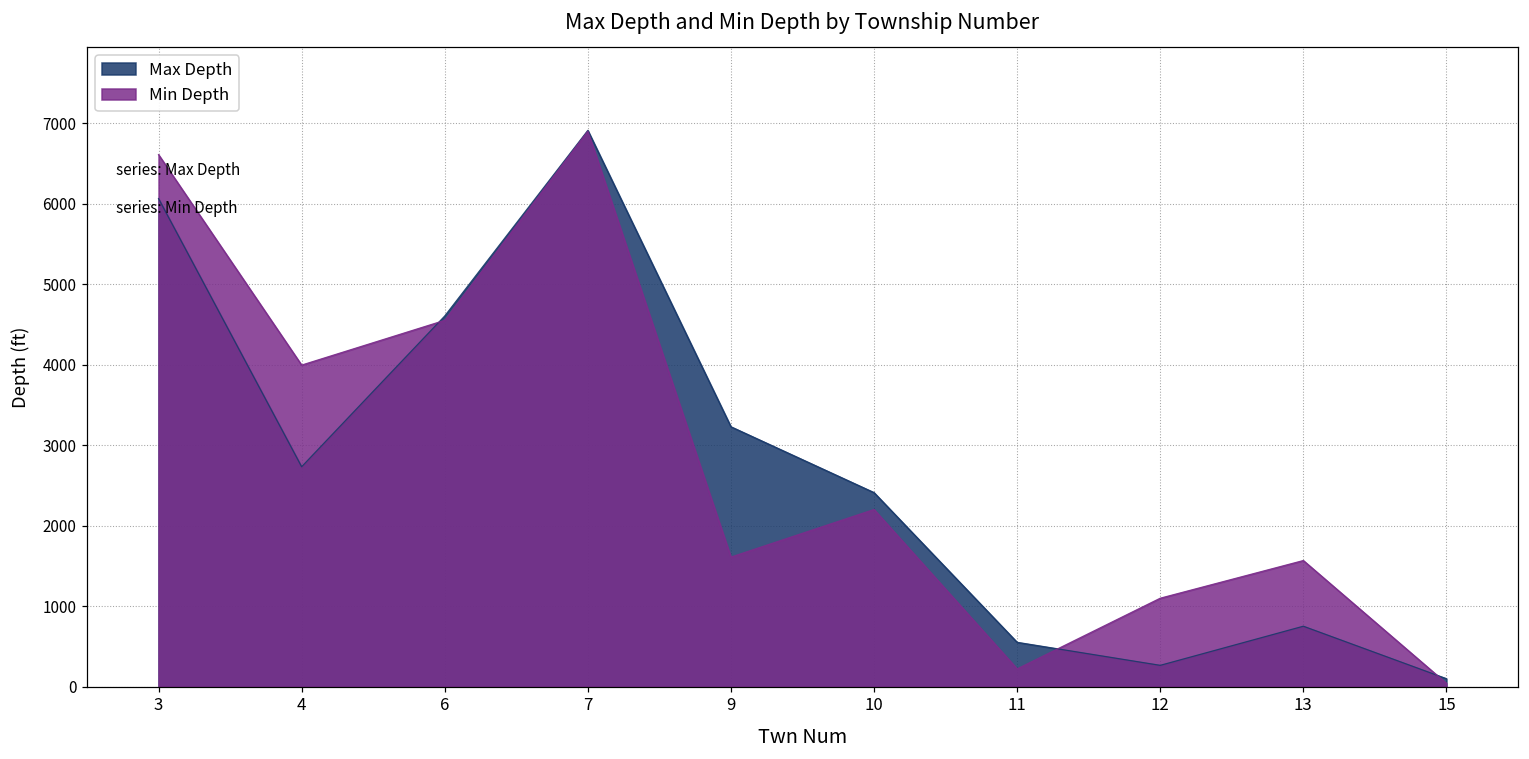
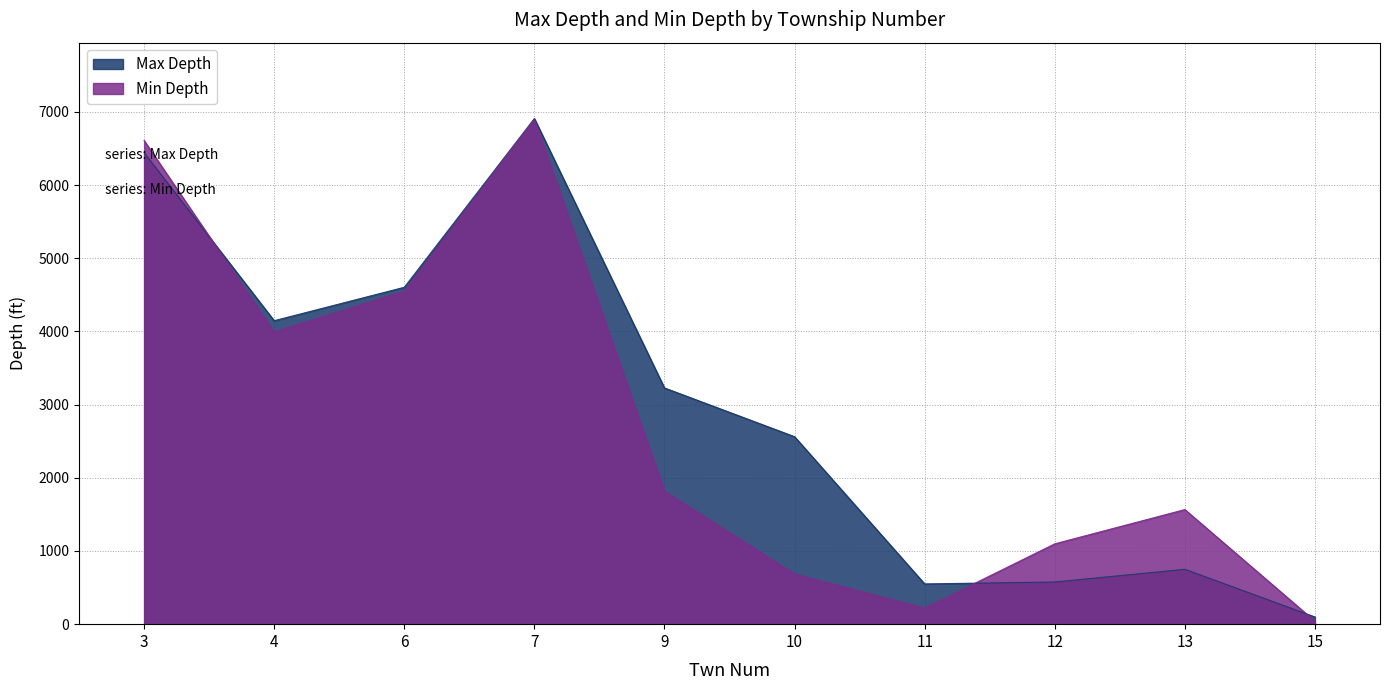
  {
    "Max Depth": {
-     "3": 6100,
-     "4": 2700,
+     "3": 6400,
+     "4": 4100,
      "6": 4600,
      "9": 3200,
-     "10": 2400,
+     "10": 2600,
      "11": 600,
-     "12": 300,
+     "12": 600,
      "13": 800,
      "15": 100
    },
    "Min Depth": {
      "3": 6600,
      "4": 4000,
      "6": 4600,
-     "9": 1600,
-     "10": 2200,
+     "9": 1800,
+     "10": 700,
      "11": 200,
      "12": 1100,
      "13": 1600,
      "15": 0
    }
  }
